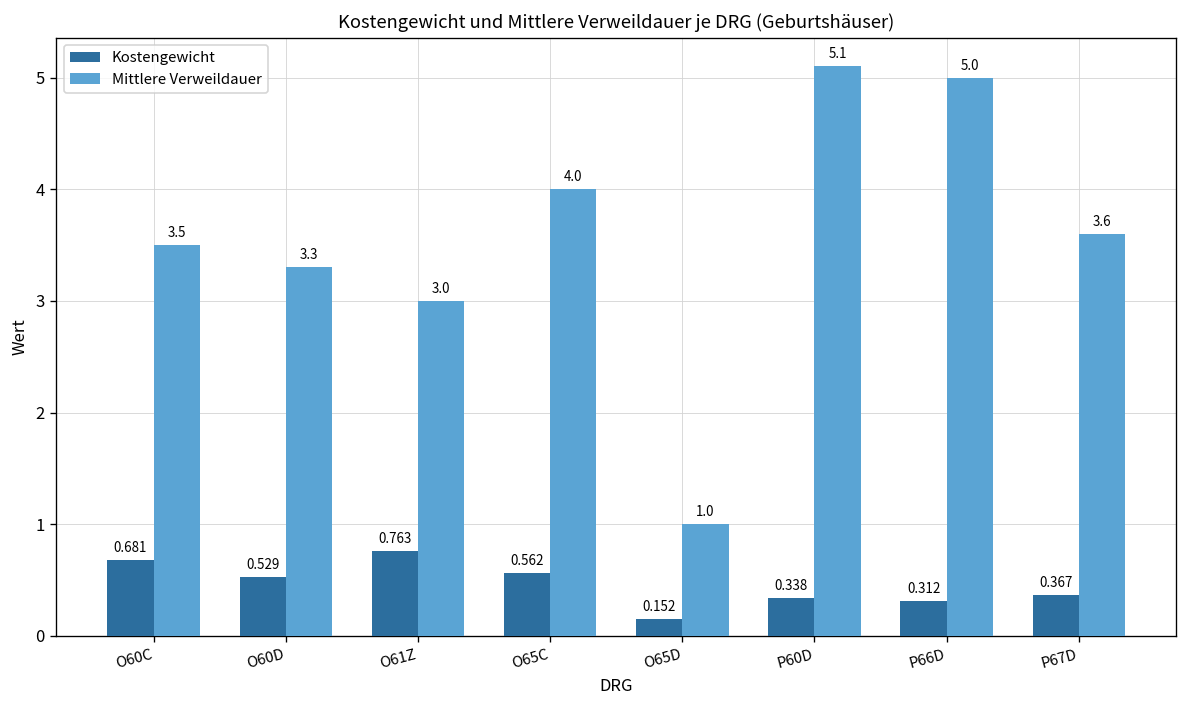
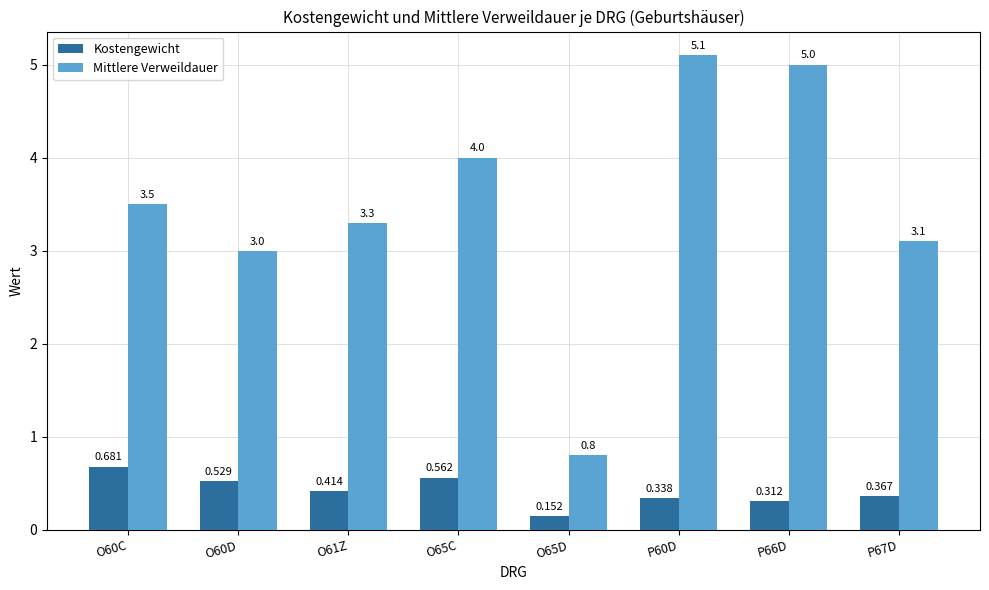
  {
    "Kostengewicht": {
      "O60C": 0.681,
      "O60D": 0.529,
-     "O61Z": 0.763,
+     "O61Z": 0.414,
      "O65C": 0.562,
      "O65D": 0.152,
      "P60D": 0.338,
      "P66D": 0.312,
      "P67D": 0.367
    },
    "Mittlere Verweildauer": {
      "O60C": 3.5,
-     "O60D": 3.3,
-     "O61Z": 3.0,
+     "O60D": 3.0,
+     "O61Z": 3.3,
      "O65C": 4.0,
-     "O65D": 1.0,
+     "O65D": 0.8,
      "P60D": 5.1,
      "P66D": 5.0,
-     "P67D": 3.6
+     "P67D": 3.1
    }
  }
